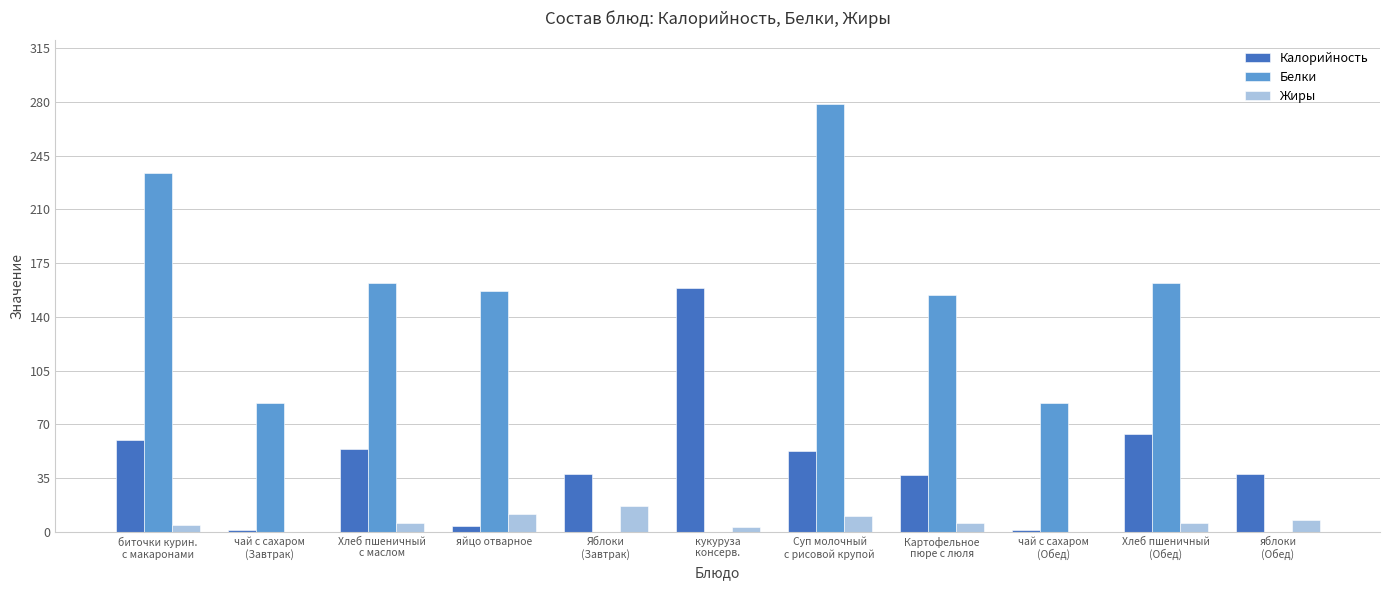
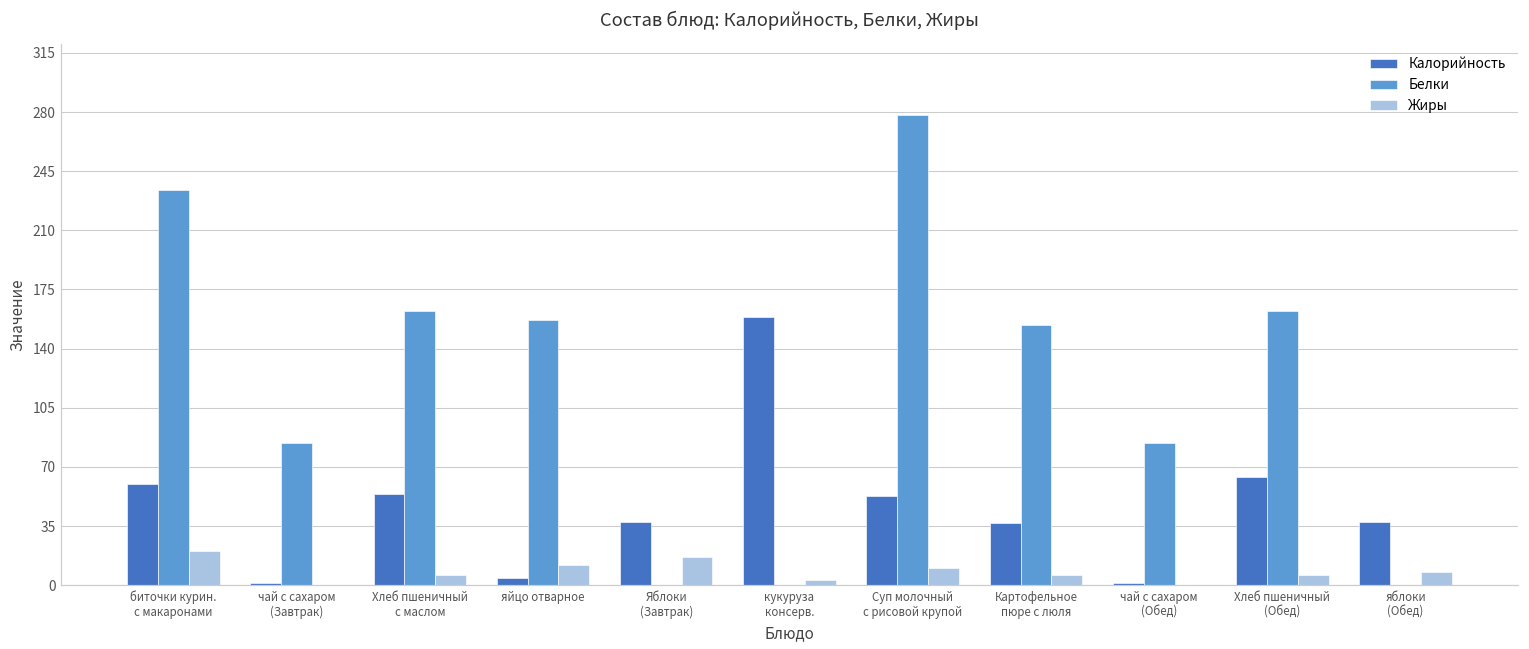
  {
    "Жиры": {
-     "биточки курин. с макаронами": 4,
+     "биточки курин. с макаронами": 20,
      "чай с сахаром (Завтрак)": 0,
      "Хлеб пшеничный с маслом": 6,
      "яйцо отварное": 12,
      "Яблоки (Завтрак)": 17,
      "кукуруза консерв.": 3,
      "Суп молочный с рисовой крупой": 10,
      "Картофельное пюре с люля": 6,
      "чай с сахаром (Обед)": 0,
      "Хлеб пшеничный (Обед)": 6,
      "яблоки (Обед)": 8
    }
  }
